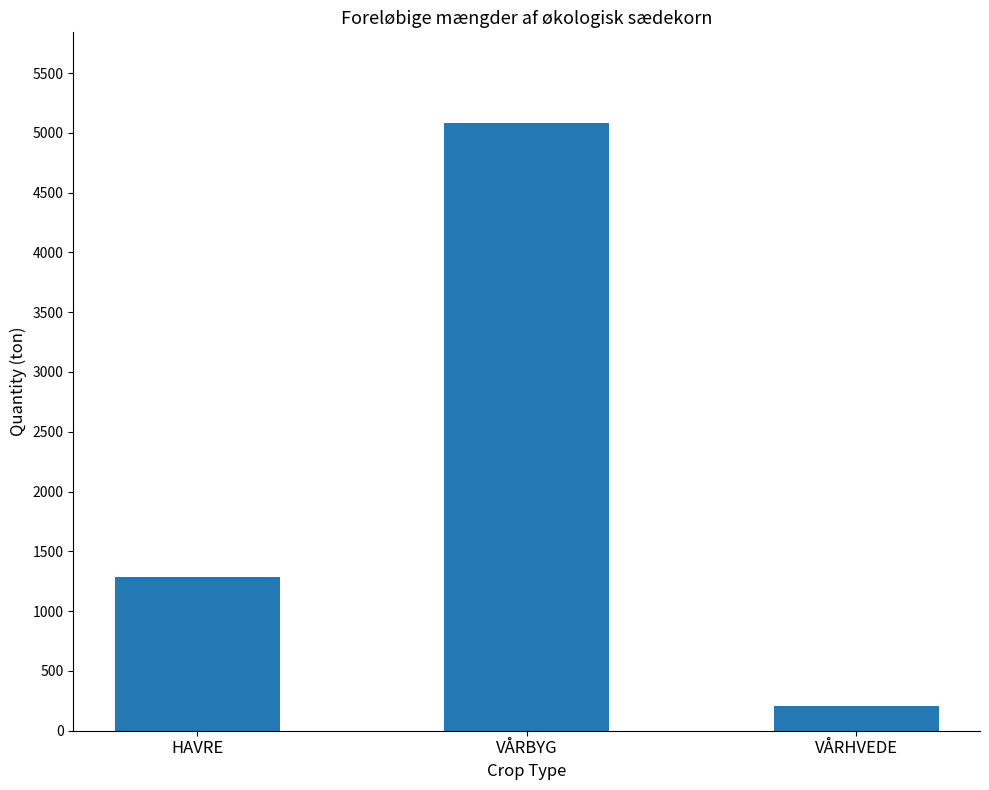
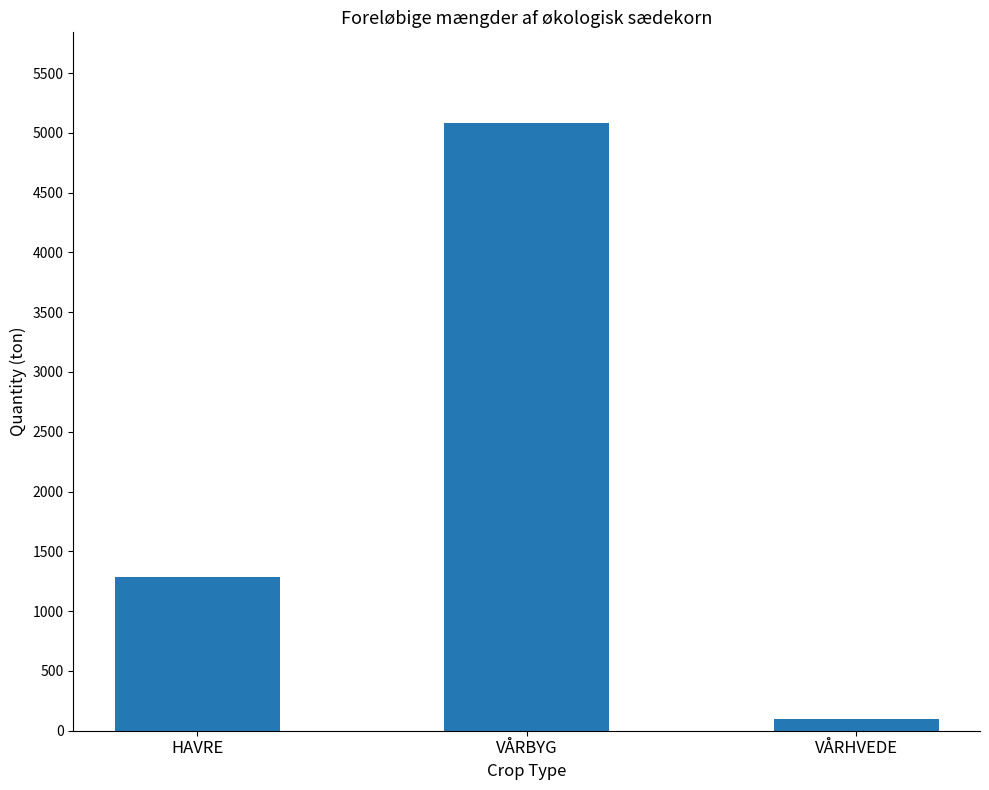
  {
    "HAVRE": 1280,
    "VÅRBYG": 5080,
-   "VÅRHVEDE": 200
+   "VÅRHVEDE": 100
  }
